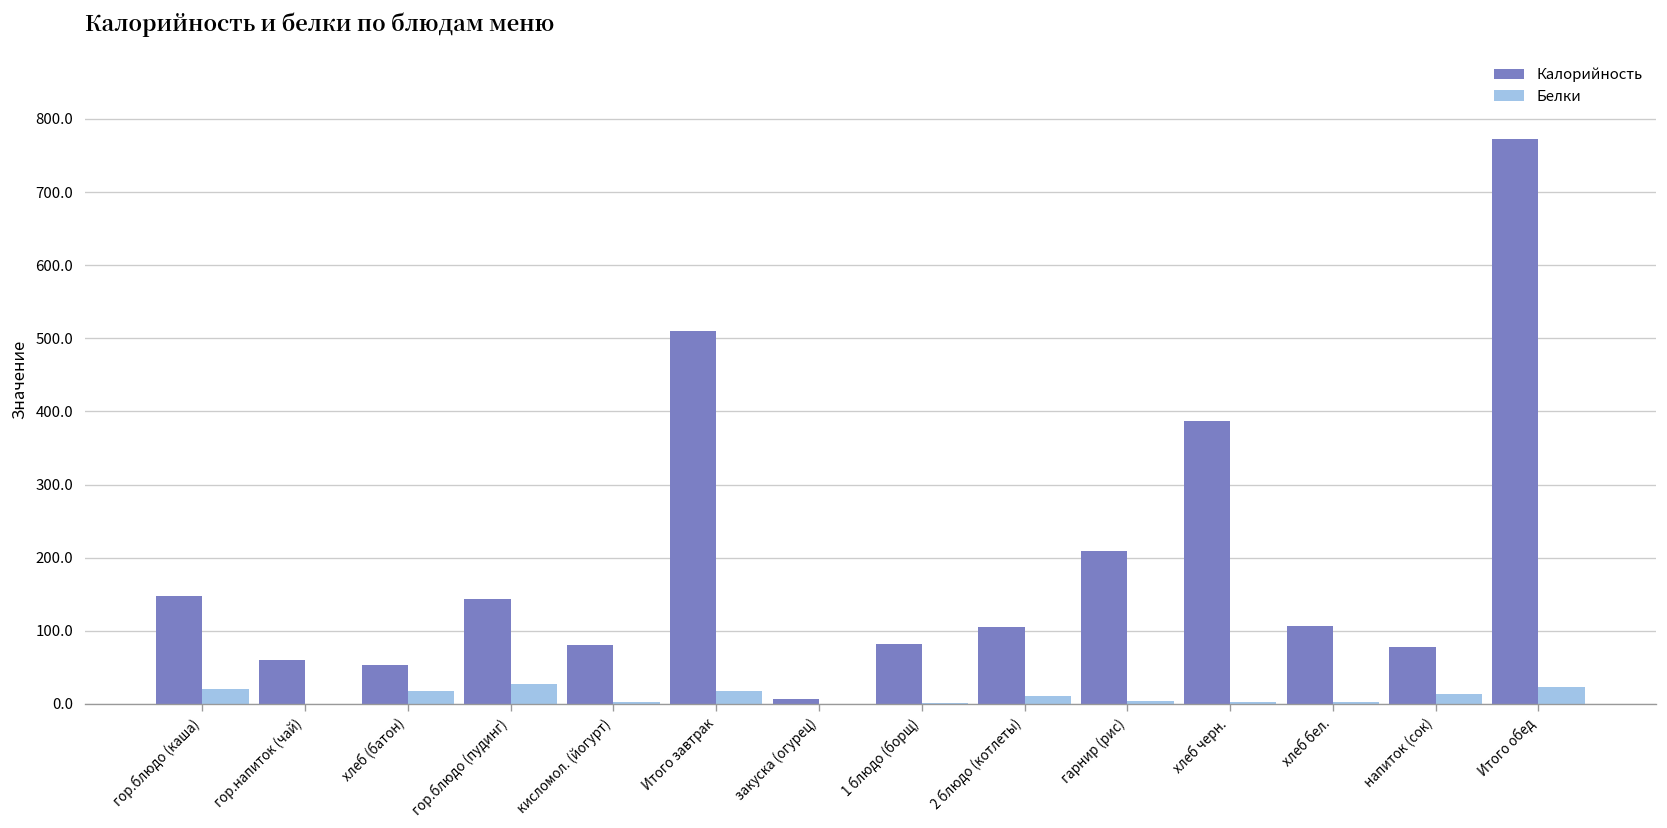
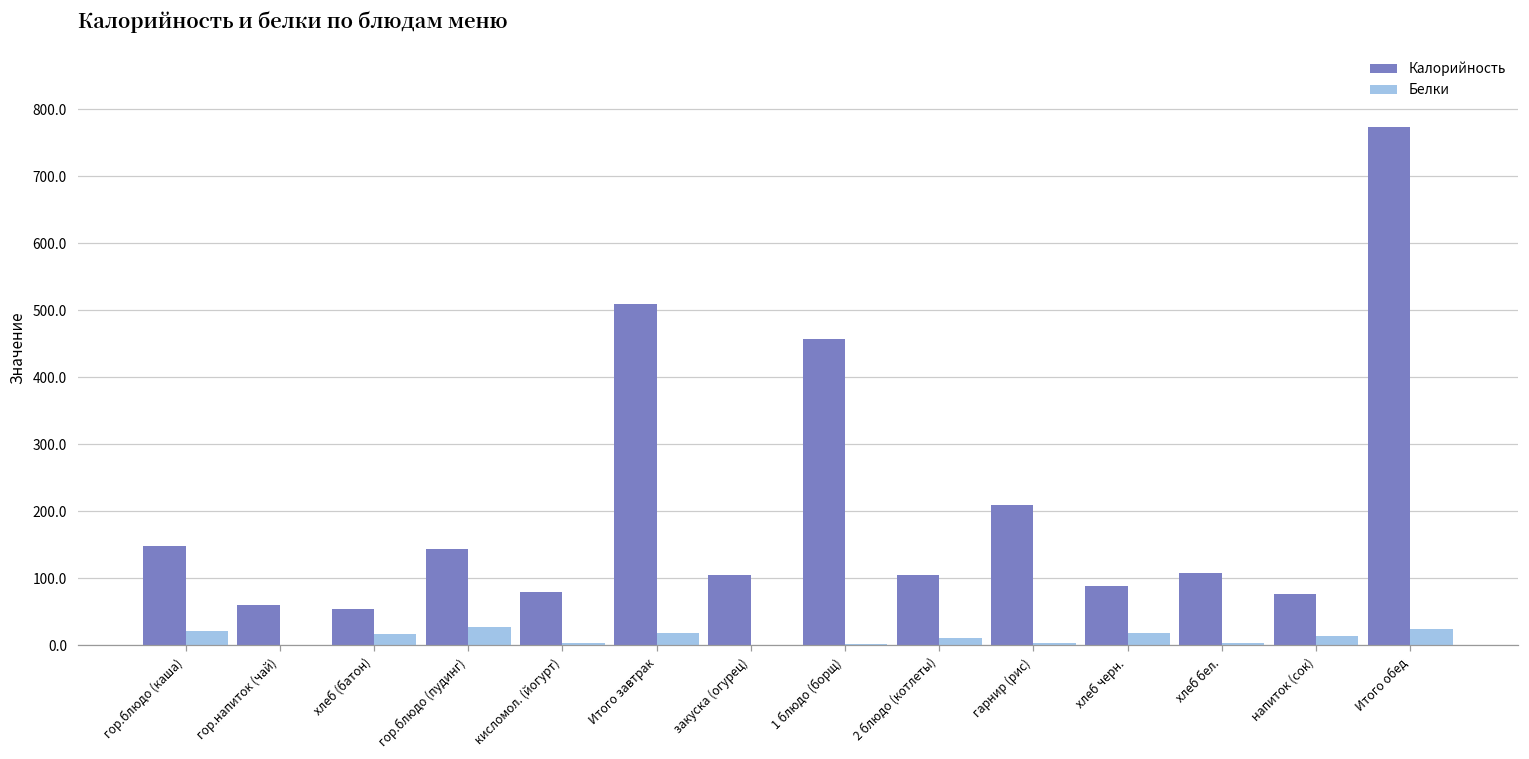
  {
    "Калорийность": {
      "гор.блюдо (каша)": 150,
      "гор.напиток (чай)": 60,
      "хлеб (батон)": 50,
      "гор.блюдо (пудинг)": 140,
      "кисломол. (йогурт)": 80,
      "Итого завтрак": 510,
-     "закуска (огурец)": 10,
-     "1 блюдо (борщ)": 80,
+     "закуска (огурец)": 110,
+     "1 блюдо (борщ)": 460,
      "2 блюдо (котлеты)": 110,
      "гарнир (рис)": 210,
-     "хлеб черн.": 390,
+     "хлеб черн.": 90,
      "хлеб бел.": 110,
      "напиток (сок)": 80,
      "Итого обед": 770
    },
    "Белки": {
      "гор.блюдо (каша)": 20,
      "хлеб (батон)": 20,
      "гор.блюдо (пудинг)": 30,
      "Итого завтрак": 20,
      "2 блюдо (котлеты)": 10,
-     "хлеб черн.": 0,
+     "хлеб черн.": 20,
      "напиток (сок)": 10,
      "Итого обед": 20
    }
  }
